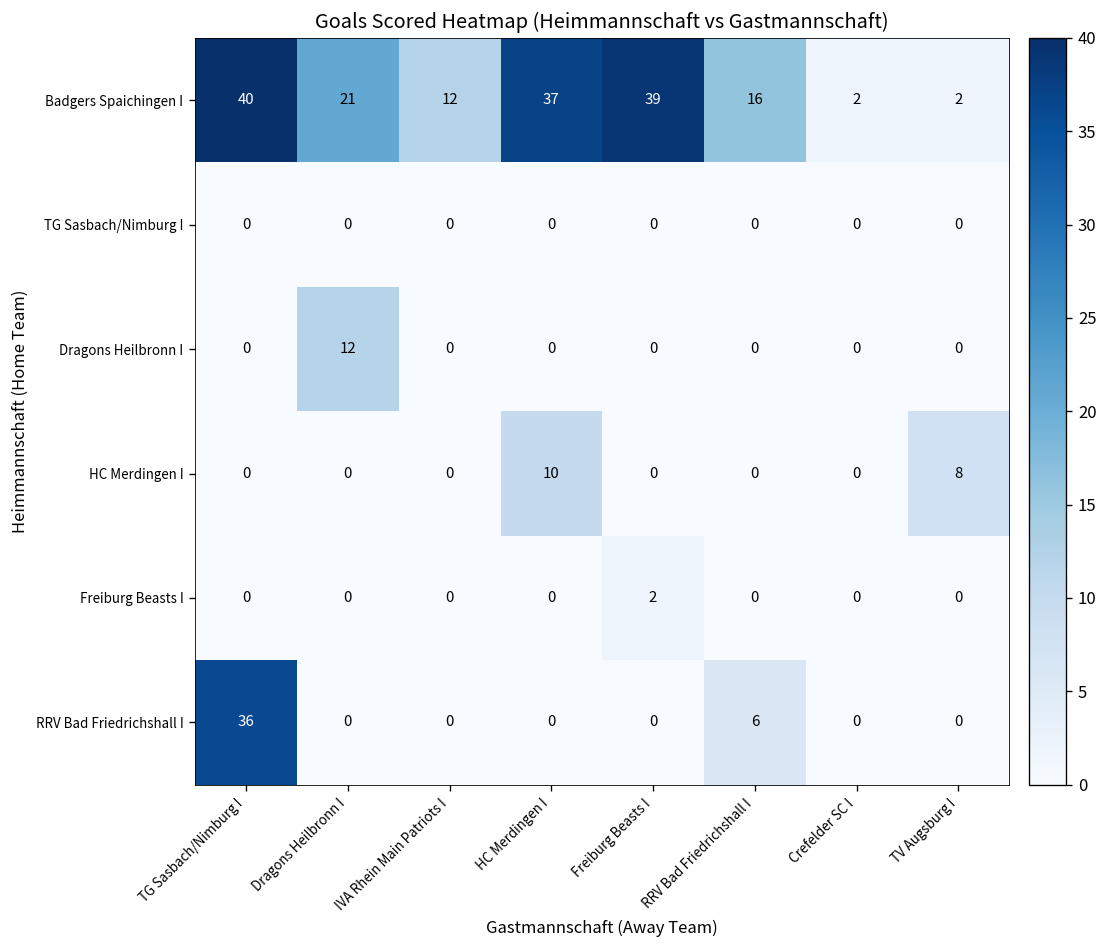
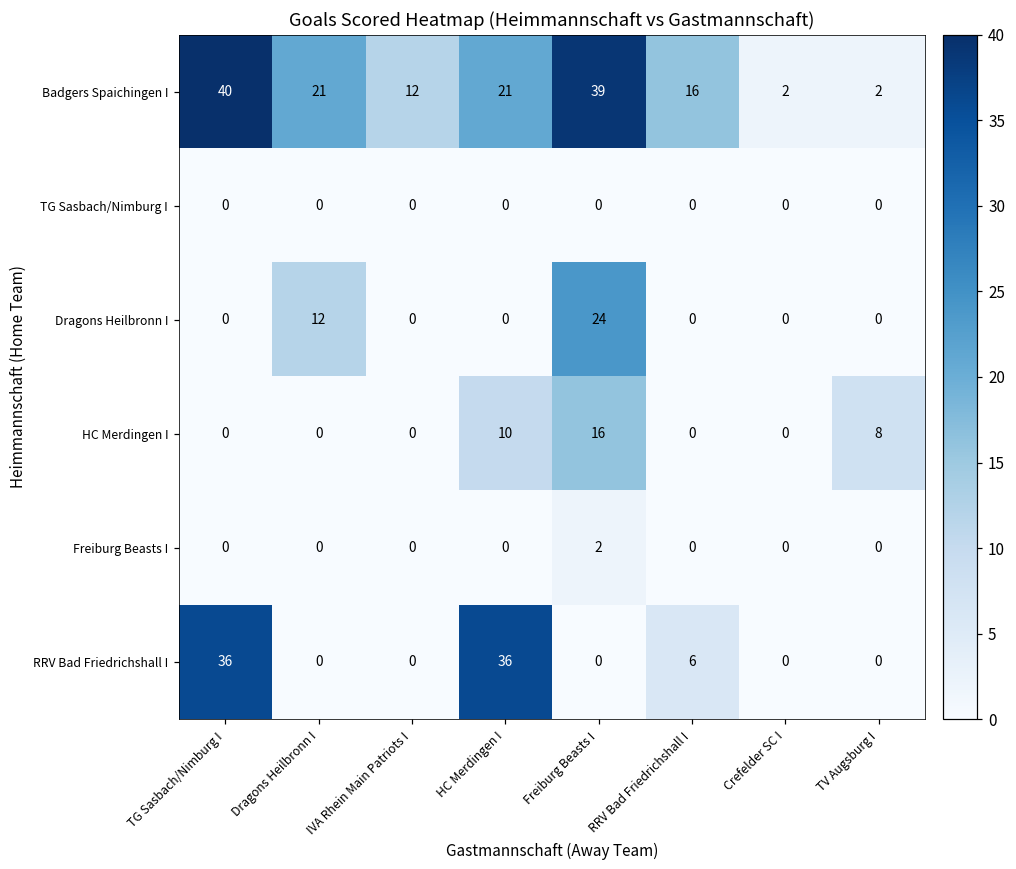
  {
    "Badgers Spaichingen I": {
      "TG Sasbach/Nimburg I": 40,
      "Dragons Heilbronn I": 21,
      "IVA Rhein Main Patriots I": 12,
-     "HC Merdingen I": 37,
+     "HC Merdingen I": 21,
      "Freiburg Beasts I": 39,
      "RRV Bad Friedrichshall I": 16,
      "Crefelder SC I": 2,
      "TV Augsburg I": 2
    },
    "TG Sasbach/Nimburg I": {
      "TG Sasbach/Nimburg I": 0,
      "Dragons Heilbronn I": 0,
      "IVA Rhein Main Patriots I": 0,
      "HC Merdingen I": 0,
      "Freiburg Beasts I": 0,
      "RRV Bad Friedrichshall I": 0,
      "Crefelder SC I": 0,
      "TV Augsburg I": 0
    },
    "Dragons Heilbronn I": {
      "TG Sasbach/Nimburg I": 0,
      "Dragons Heilbronn I": 12,
      "IVA Rhein Main Patriots I": 0,
      "HC Merdingen I": 0,
-     "Freiburg Beasts I": 0,
+     "Freiburg Beasts I": 24,
      "RRV Bad Friedrichshall I": 0,
      "Crefelder SC I": 0,
      "TV Augsburg I": 0
    },
    "HC Merdingen I": {
      "TG Sasbach/Nimburg I": 0,
      "Dragons Heilbronn I": 0,
      "IVA Rhein Main Patriots I": 0,
      "HC Merdingen I": 10,
-     "Freiburg Beasts I": 0,
+     "Freiburg Beasts I": 16,
      "RRV Bad Friedrichshall I": 0,
      "Crefelder SC I": 0,
      "TV Augsburg I": 8
    },
    "Freiburg Beasts I": {
      "TG Sasbach/Nimburg I": 0,
      "Dragons Heilbronn I": 0,
      "IVA Rhein Main Patriots I": 0,
      "HC Merdingen I": 0,
      "Freiburg Beasts I": 2,
      "RRV Bad Friedrichshall I": 0,
      "Crefelder SC I": 0,
      "TV Augsburg I": 0
    },
    "RRV Bad Friedrichshall I": {
      "TG Sasbach/Nimburg I": 36,
      "Dragons Heilbronn I": 0,
      "IVA Rhein Main Patriots I": 0,
-     "HC Merdingen I": 0,
+     "HC Merdingen I": 36,
      "Freiburg Beasts I": 0,
      "RRV Bad Friedrichshall I": 6,
      "Crefelder SC I": 0,
      "TV Augsburg I": 0
    }
  }
